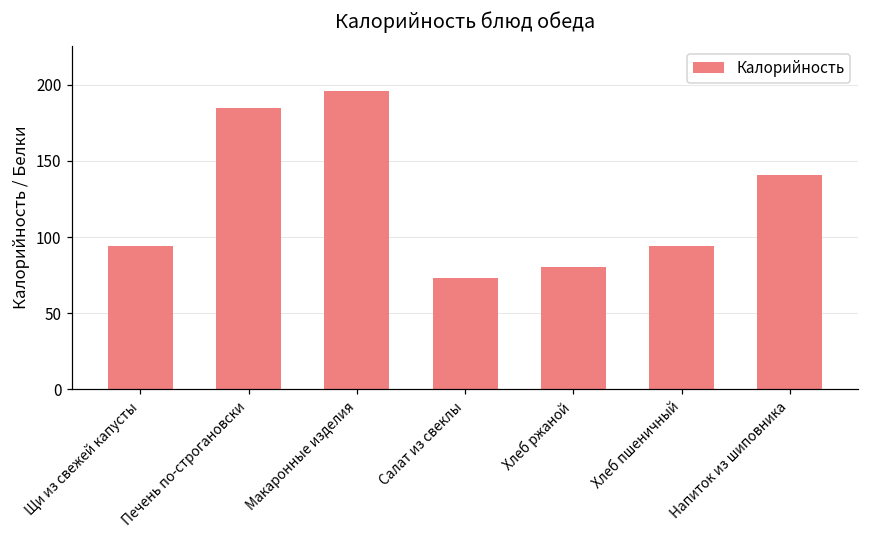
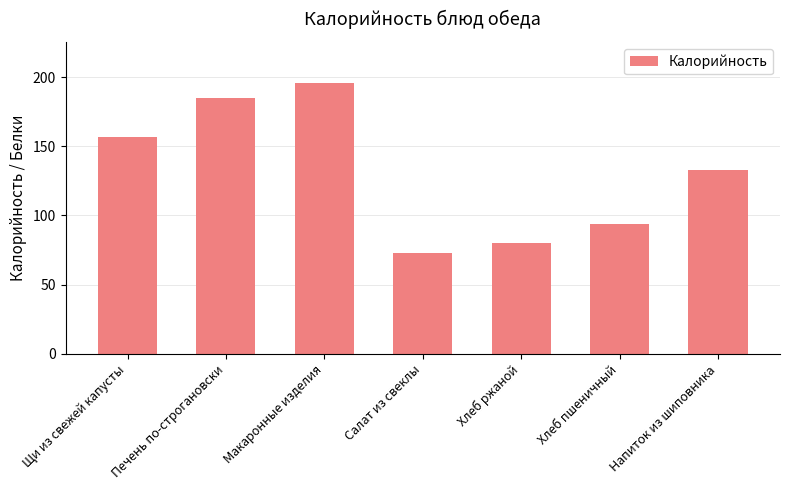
  {
-   "Щи из свежей капусты": 94,
+   "Щи из свежей капусты": 157,
    "Печень по-строгановски": 185,
    "Макаронные изделия": 196,
    "Салат из свеклы": 73,
    "Хлеб ржаной": 80,
    "Хлеб пшеничный": 94,
-   "Напиток из шиповника": 141
+   "Напиток из шиповника": 133
  }
